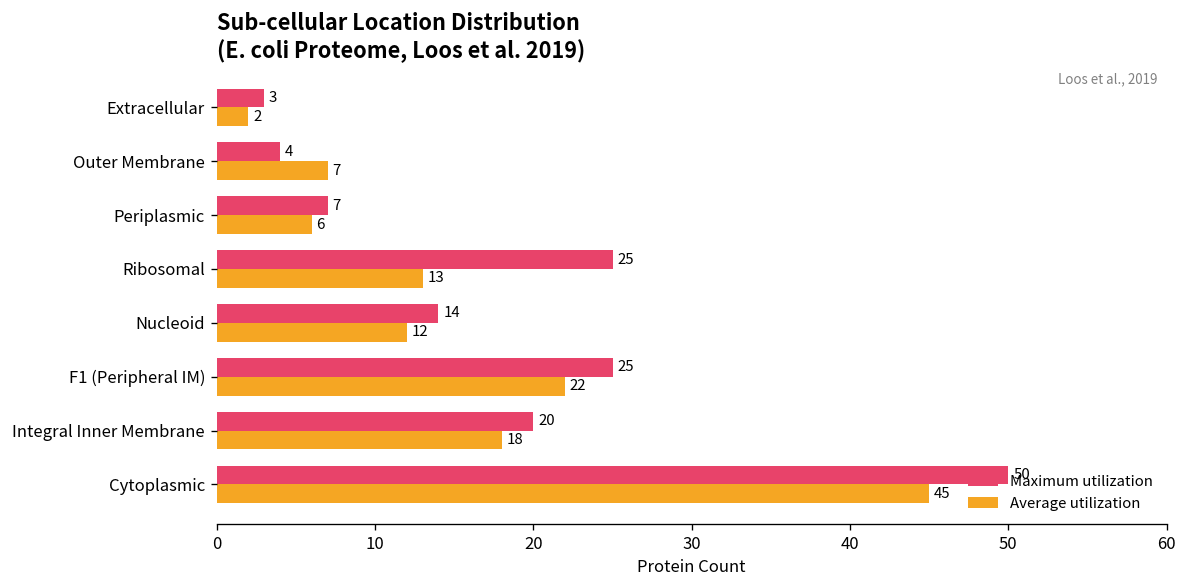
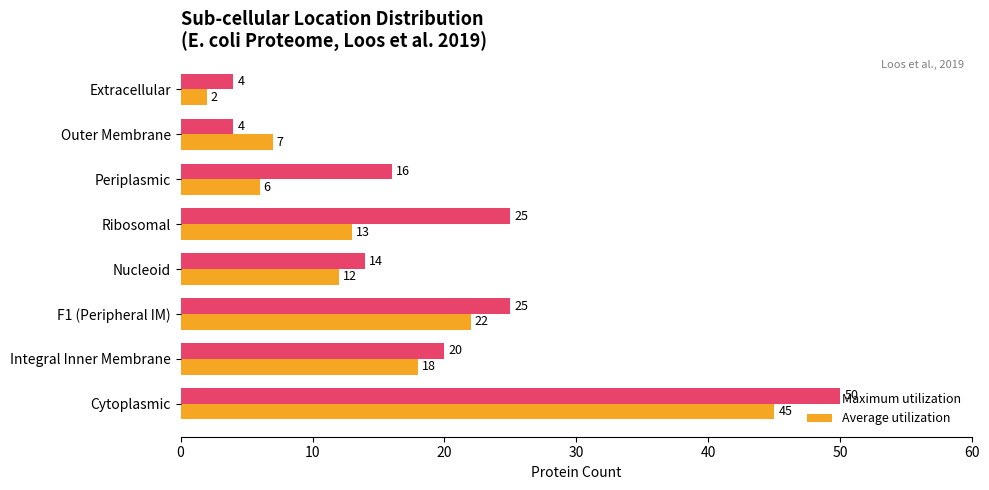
  {
    "Maximum utilization": {
-     "Extracellular": 3,
+     "Extracellular": 4,
      "Outer Membrane": 4,
-     "Periplasmic": 7,
+     "Periplasmic": 16,
      "Ribosomal": 25,
      "Nucleoid": 14,
      "F1 (Peripheral IM)": 25,
      "Integral Inner Membrane": 20,
      "Cytoplasmic": 50
    },
    "Average utilization": {
      "Extracellular": 2,
      "Outer Membrane": 7,
      "Periplasmic": 6,
      "Ribosomal": 13,
      "Nucleoid": 12,
      "F1 (Peripheral IM)": 22,
      "Integral Inner Membrane": 18,
      "Cytoplasmic": 45
    }
  }
